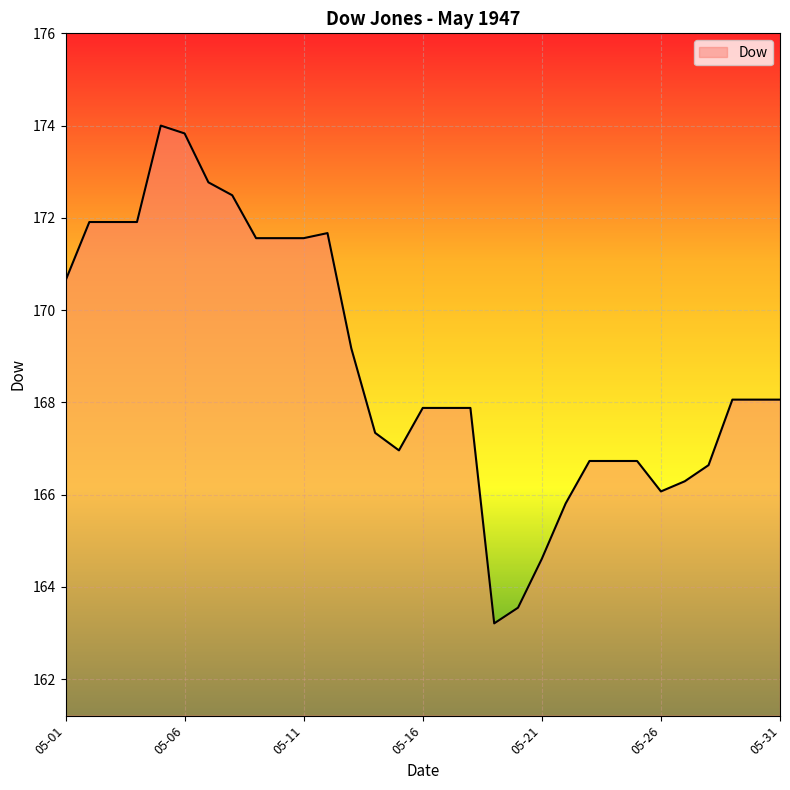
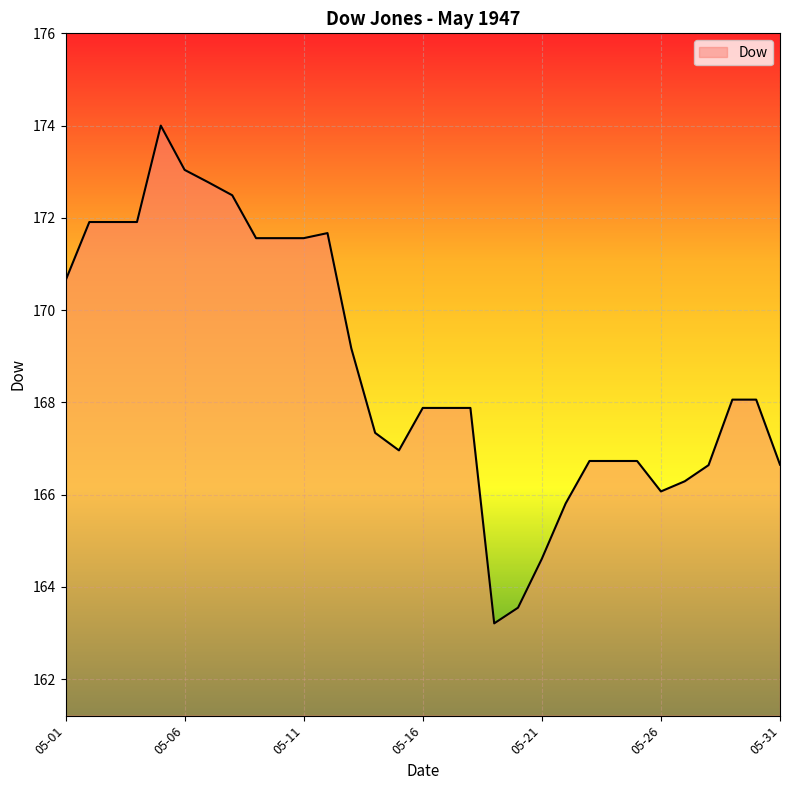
  {
    "05-01": 170.6,
-   "05-06": 173.8,
+   "05-06": 173.0,
    "05-11": 171.6,
    "05-16": 167.9,
    "05-21": 164.6,
    "05-26": 166.1,
-   "05-31": 168.1
+   "05-31": 166.7
  }
